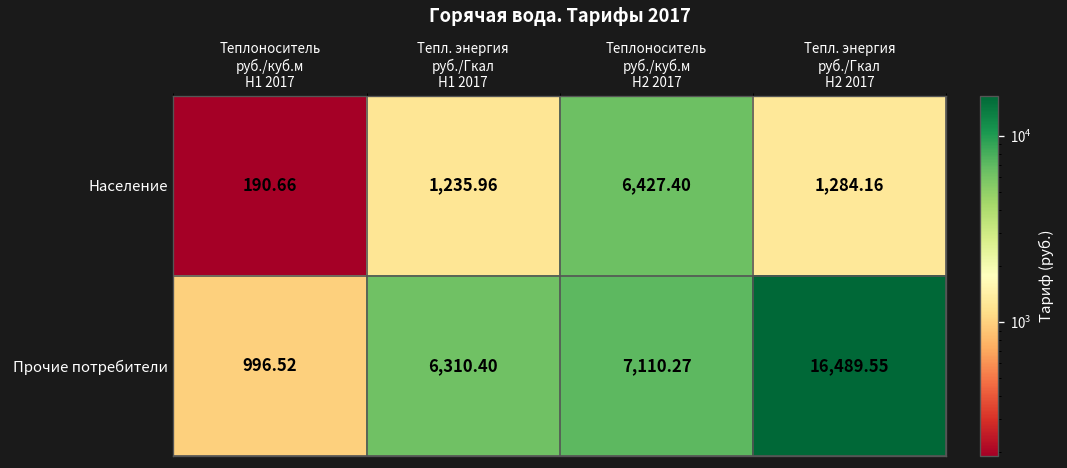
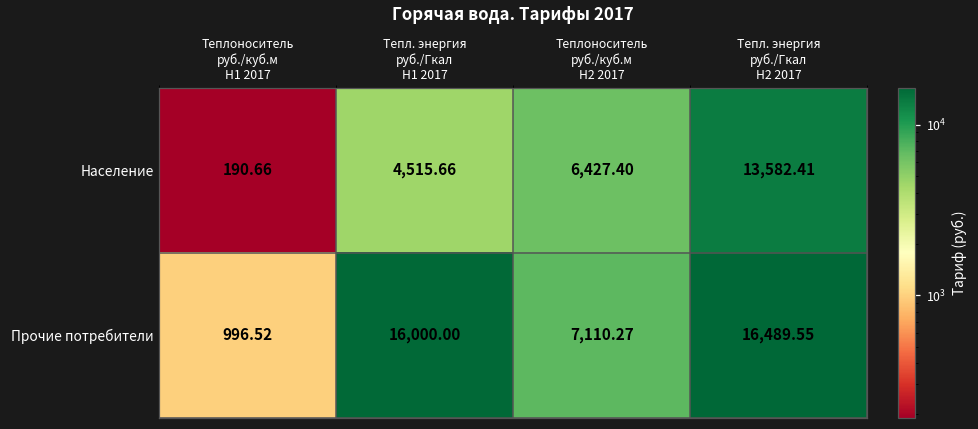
  {
    "Население": {
      "Теплоноситель руб./куб.м H1 2017": "190.66",
-     "Тепл. энергия руб./Гкал H1 2017": "1,235.96",
+     "Тепл. энергия руб./Гкал H1 2017": "4,515.66",
      "Теплоноситель руб./куб.м H2 2017": "6,427.40",
-     "Тепл. энергия руб./Гкал H2 2017": "1,284.16"
+     "Тепл. энергия руб./Гкал H2 2017": "13,582.41"
    },
    "Прочие потребители": {
      "Теплоноситель руб./куб.м H1 2017": "996.52",
-     "Тепл. энергия руб./Гкал H1 2017": "6,310.40",
+     "Тепл. энергия руб./Гкал H1 2017": "16,000.00",
      "Теплоноситель руб./куб.м H2 2017": "7,110.27",
      "Тепл. энергия руб./Гкал H2 2017": "16,489.55"
    }
  }
